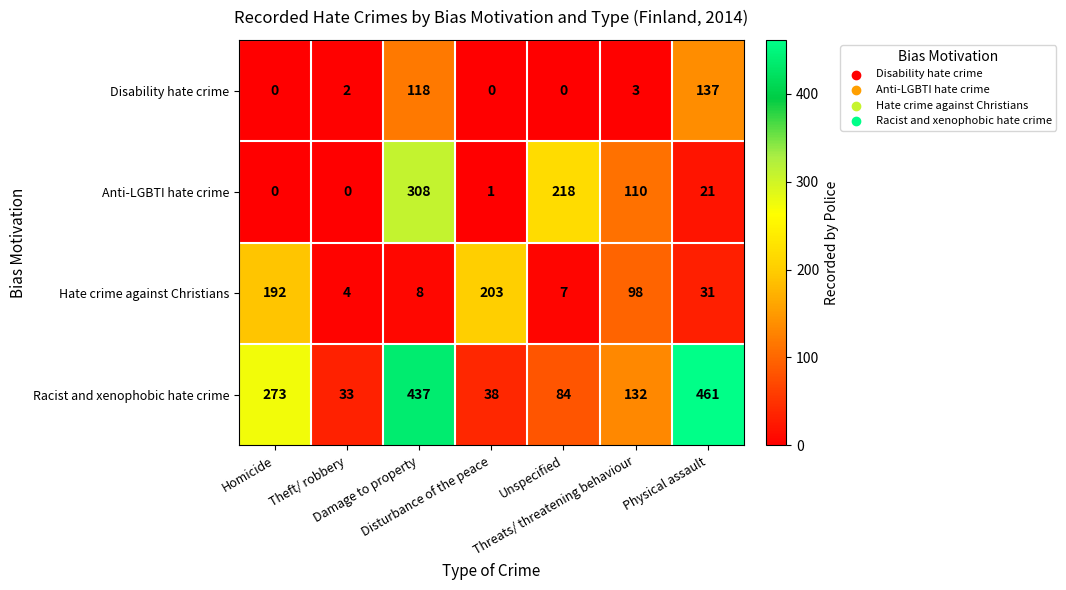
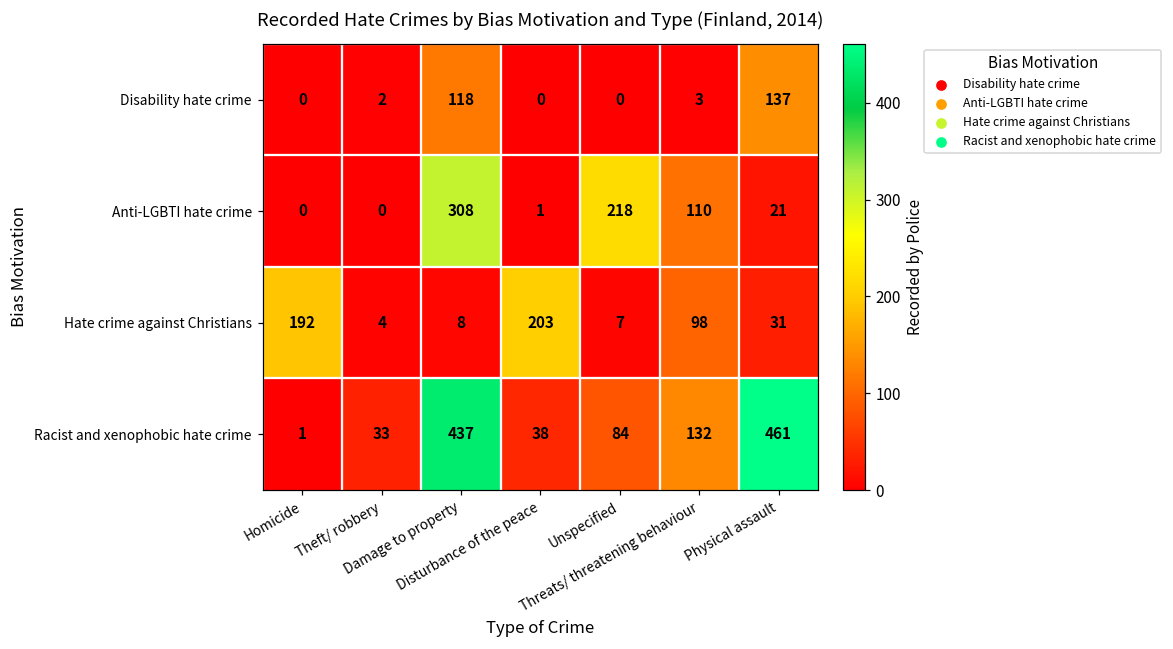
  {
    "Disability hate crime": {
      "Homicide": 0,
      "Theft/ robbery": 2,
      "Damage to property": 118,
      "Disturbance of the peace": 0,
      "Unspecified": 0,
      "Threats/ threatening behaviour": 3,
      "Physical assault": 137
    },
    "Anti-LGBTI hate crime": {
      "Homicide": 0,
      "Theft/ robbery": 0,
      "Damage to property": 308,
      "Disturbance of the peace": 1,
      "Unspecified": 218,
      "Threats/ threatening behaviour": 110,
      "Physical assault": 21
    },
    "Hate crime against Christians": {
      "Homicide": 192,
      "Theft/ robbery": 4,
      "Damage to property": 8,
      "Disturbance of the peace": 203,
      "Unspecified": 7,
      "Threats/ threatening behaviour": 98,
      "Physical assault": 31
    },
    "Racist and xenophobic hate crime": {
-     "Homicide": 273,
+     "Homicide": 1,
      "Theft/ robbery": 33,
      "Damage to property": 437,
      "Disturbance of the peace": 38,
      "Unspecified": 84,
      "Threats/ threatening behaviour": 132,
      "Physical assault": 461
    }
  }
